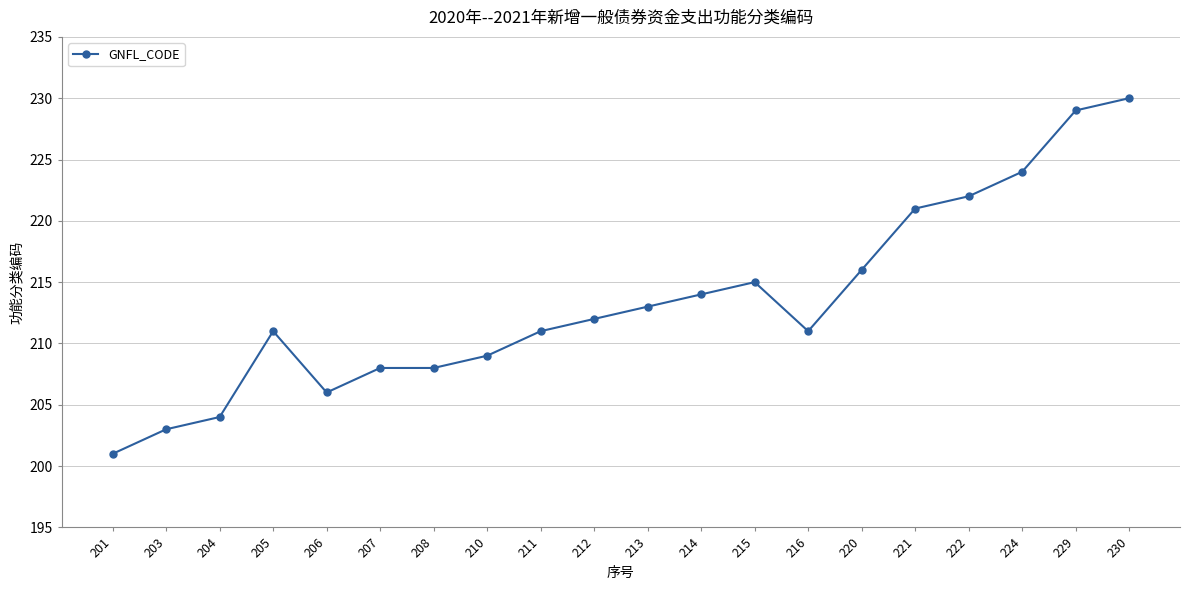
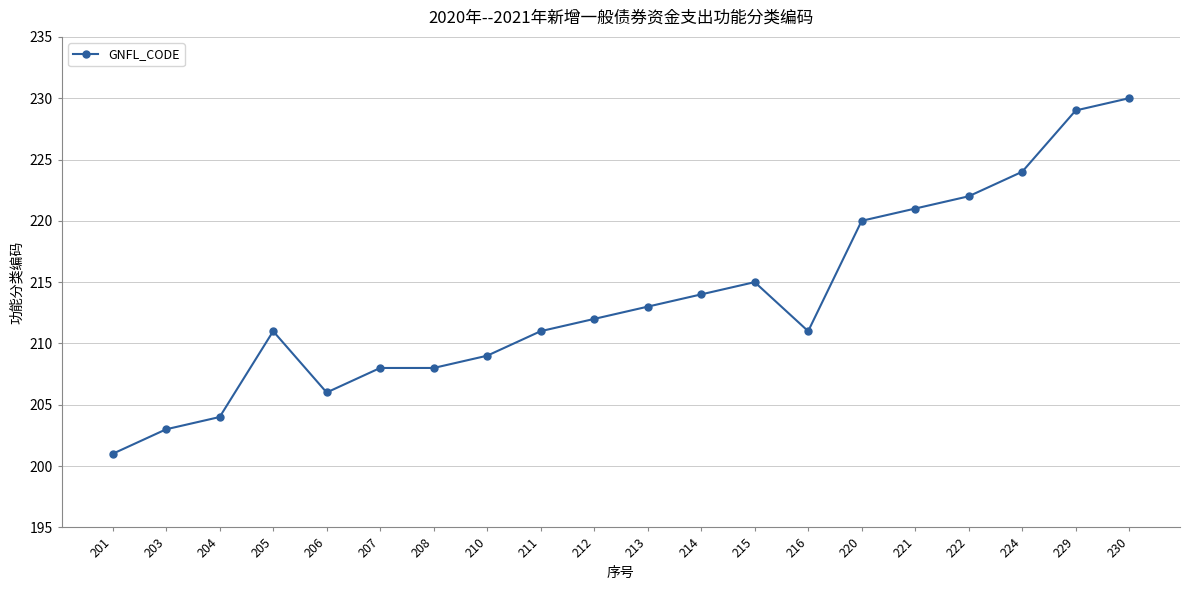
  {
    "201": 201,
    "203": 203,
    "204": 204,
    "205": 211,
    "206": 206,
    "207": 208,
    "208": 208,
    "210": 209,
    "211": 211,
    "212": 212,
    "213": 213,
    "214": 214,
    "215": 215,
    "216": 211,
-   "220": 216,
+   "220": 220,
    "221": 221,
    "222": 222,
    "224": 224,
    "229": 229,
    "230": 230
  }
